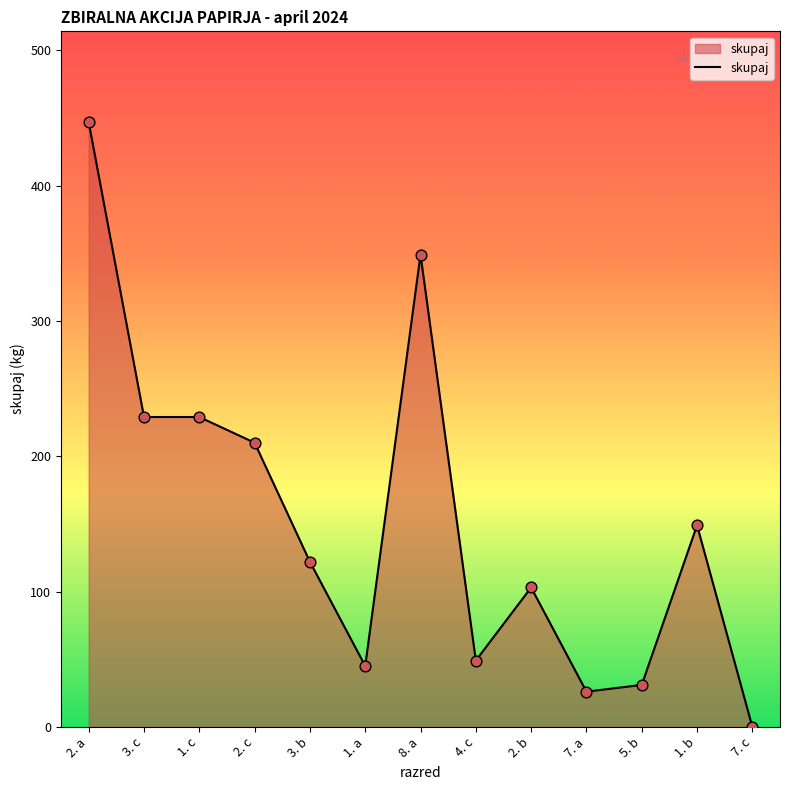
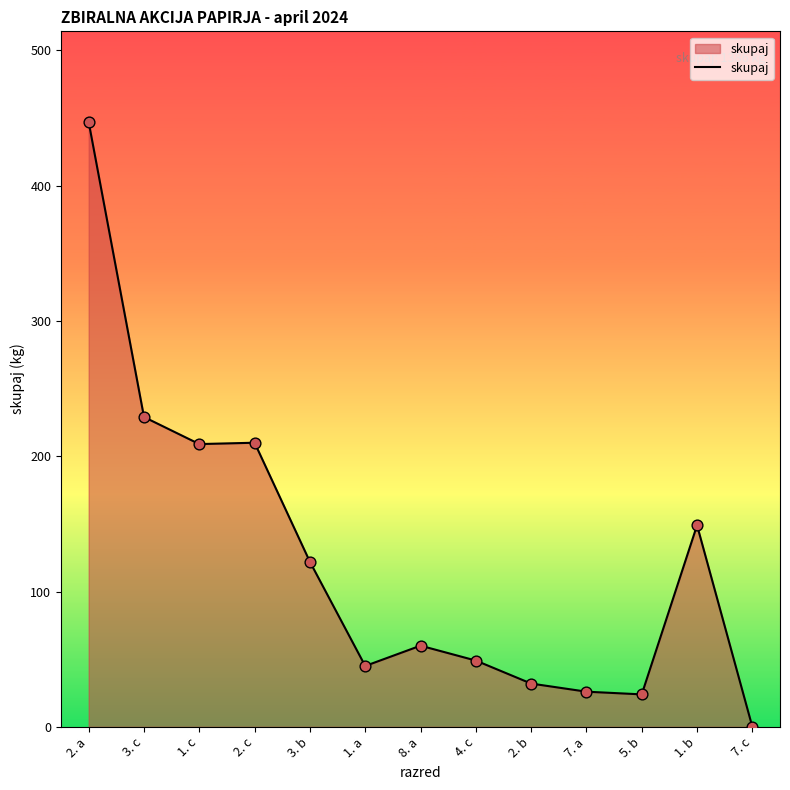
  {
    "2. a": 447,
    "3. c": 229,
-   "1. c": 229,
+   "1. c": 209,
    "2. c": 210,
    "3. b": 122,
    "1. a": 45,
-   "8. a": 349,
+   "8. a": 60,
    "4. c": 49,
-   "2. b": 103,
+   "2. b": 32,
    "7. a": 26,
-   "5. b": 31,
+   "5. b": 24,
    "1. b": 149,
    "7. c": 0
  }
